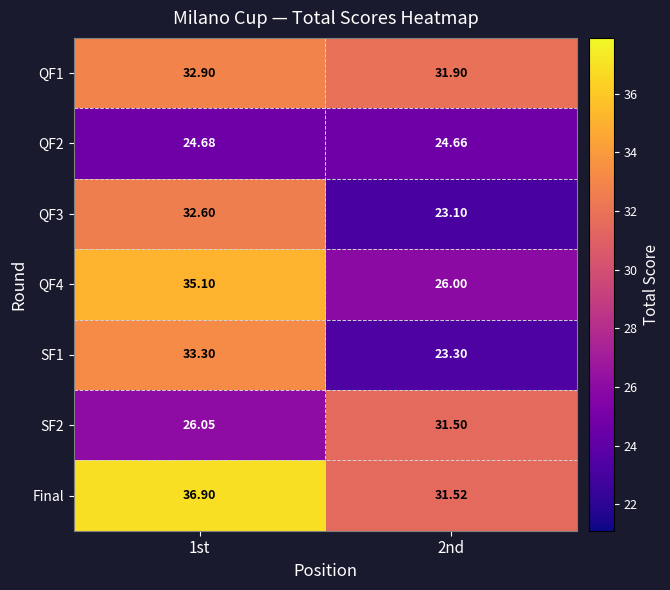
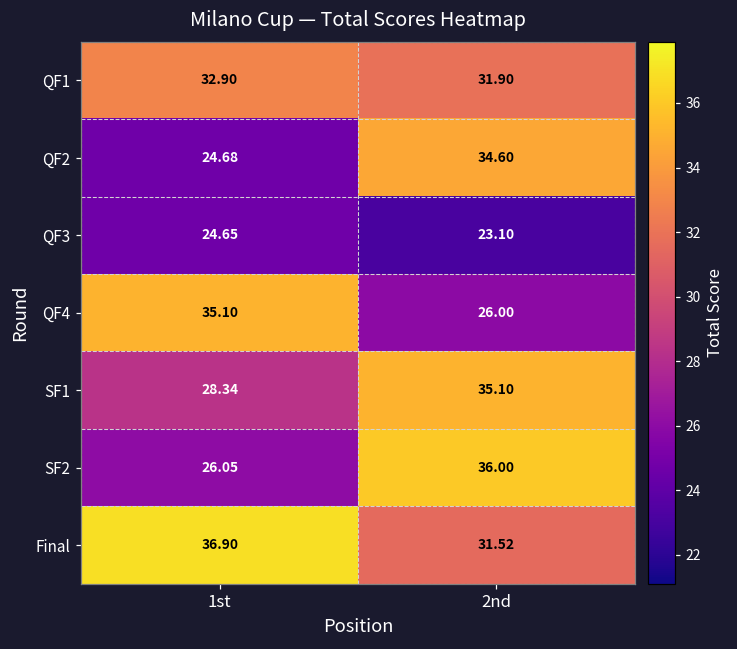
  {
    "QF1": {
      "1st": 32.90,
      "2nd": 31.90
    },
    "QF2": {
      "1st": 24.68,
-     "2nd": 24.66
+     "2nd": 34.60
    },
    "QF3": {
-     "1st": 32.60,
+     "1st": 24.65,
      "2nd": 23.10
    },
    "QF4": {
      "1st": 35.10,
      "2nd": 26.00
    },
    "SF1": {
-     "1st": 33.30,
-     "2nd": 23.30
+     "1st": 28.34,
+     "2nd": 35.10
    },
    "SF2": {
      "1st": 26.05,
-     "2nd": 31.50
+     "2nd": 36.00
    },
    "Final": {
      "1st": 36.90,
      "2nd": 31.52
    }
  }
